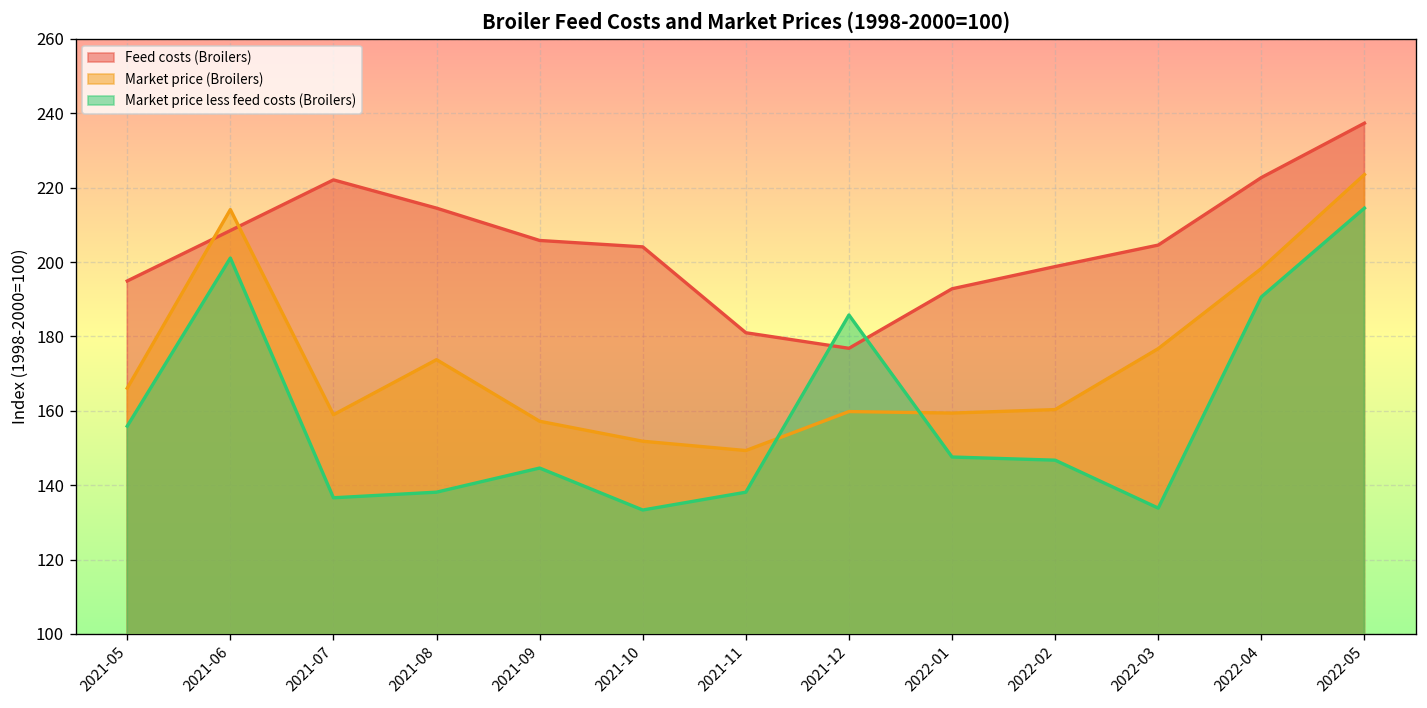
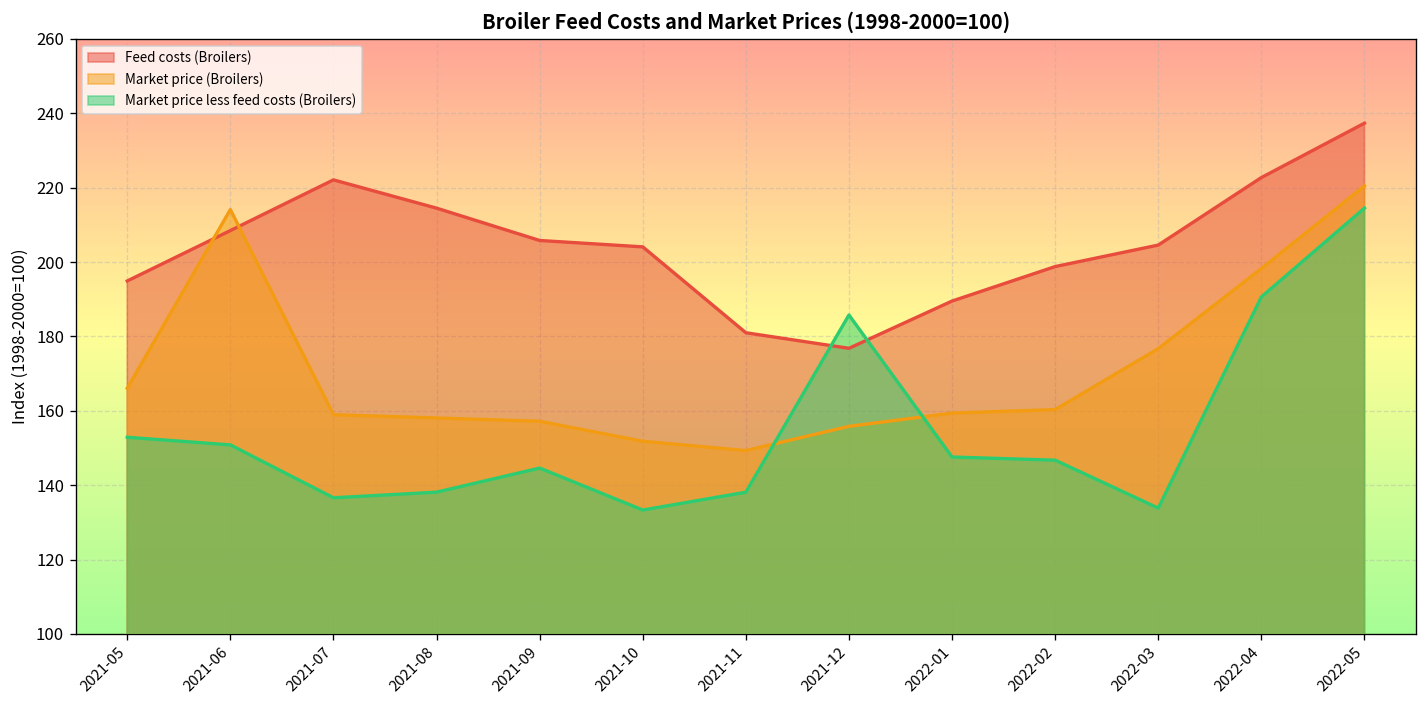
  {
    "Feed costs (Broilers)": {
      "2021-05": 195,
      "2021-06": 208,
      "2021-07": 222,
      "2021-08": 214,
      "2021-09": 206,
      "2021-10": 204,
      "2021-11": 181,
      "2021-12": 177,
-     "2022-01": 193,
+     "2022-01": 190,
      "2022-02": 199,
      "2022-03": 205,
      "2022-04": 223,
      "2022-05": 237
    },
    "Market price (Broilers)": {
      "2021-05": 166,
      "2021-06": 214,
      "2021-07": 159,
-     "2021-08": 174,
+     "2021-08": 158,
      "2021-09": 157,
      "2021-10": 152,
      "2021-11": 149,
-     "2021-12": 160,
+     "2021-12": 156,
      "2022-01": 159,
      "2022-02": 160,
      "2022-03": 177,
      "2022-04": 198,
-     "2022-05": 224
+     "2022-05": 220
    },
    "Market price less feed costs (Broilers)": {
-     "2021-05": 156,
-     "2021-06": 201,
+     "2021-05": 153,
+     "2021-06": 151,
      "2021-07": 137,
      "2021-08": 138,
      "2021-09": 145,
      "2021-10": 133,
      "2021-11": 138,
      "2021-12": 186,
      "2022-01": 148,
      "2022-02": 147,
      "2022-03": 134,
      "2022-04": 191,
      "2022-05": 214
    }
  }
